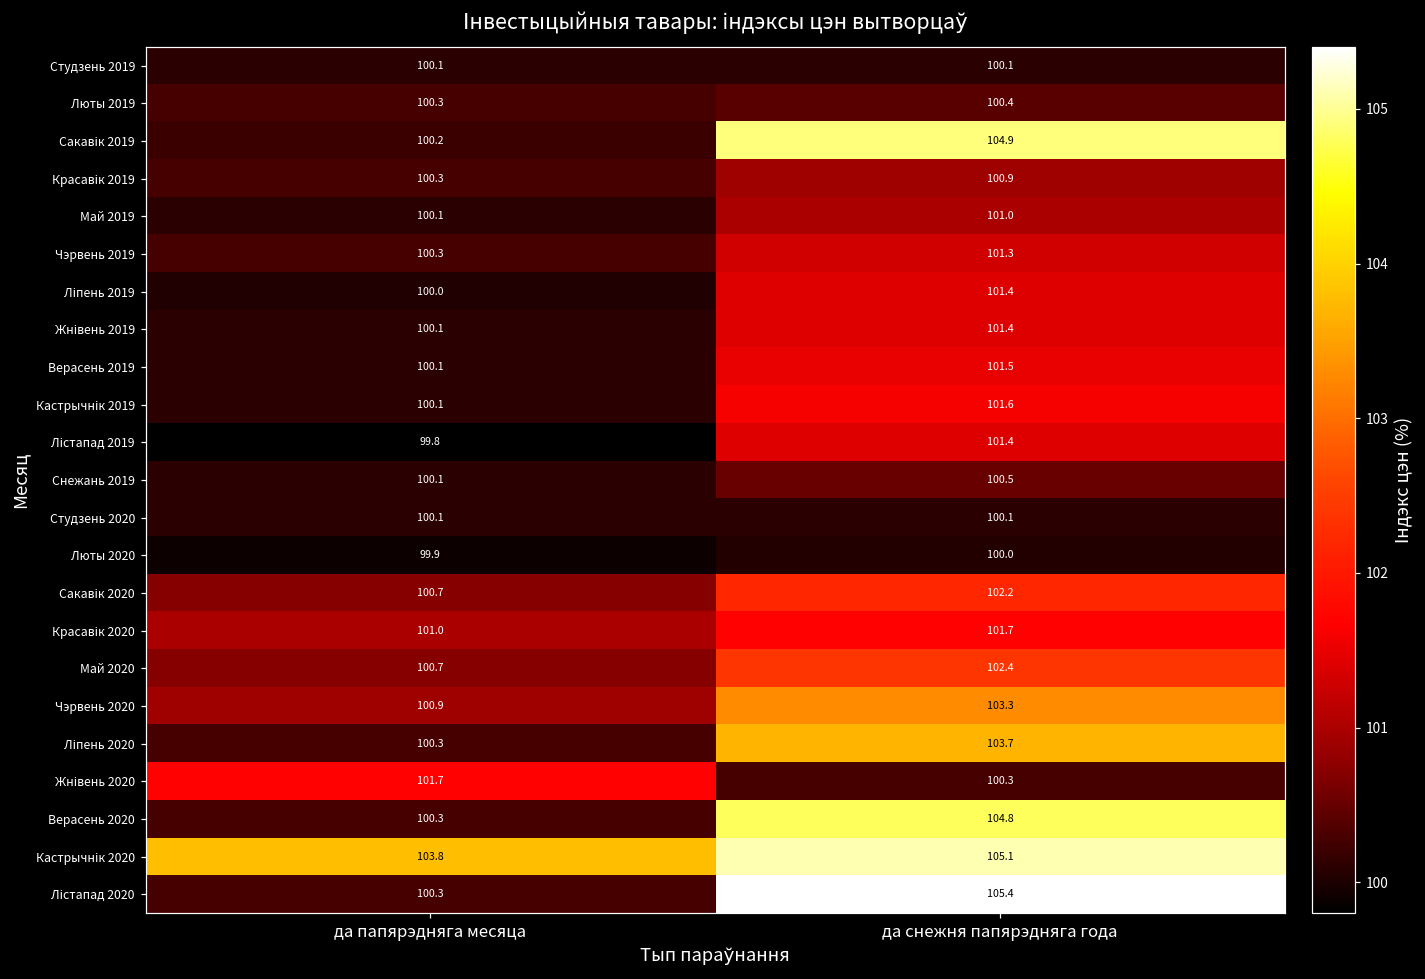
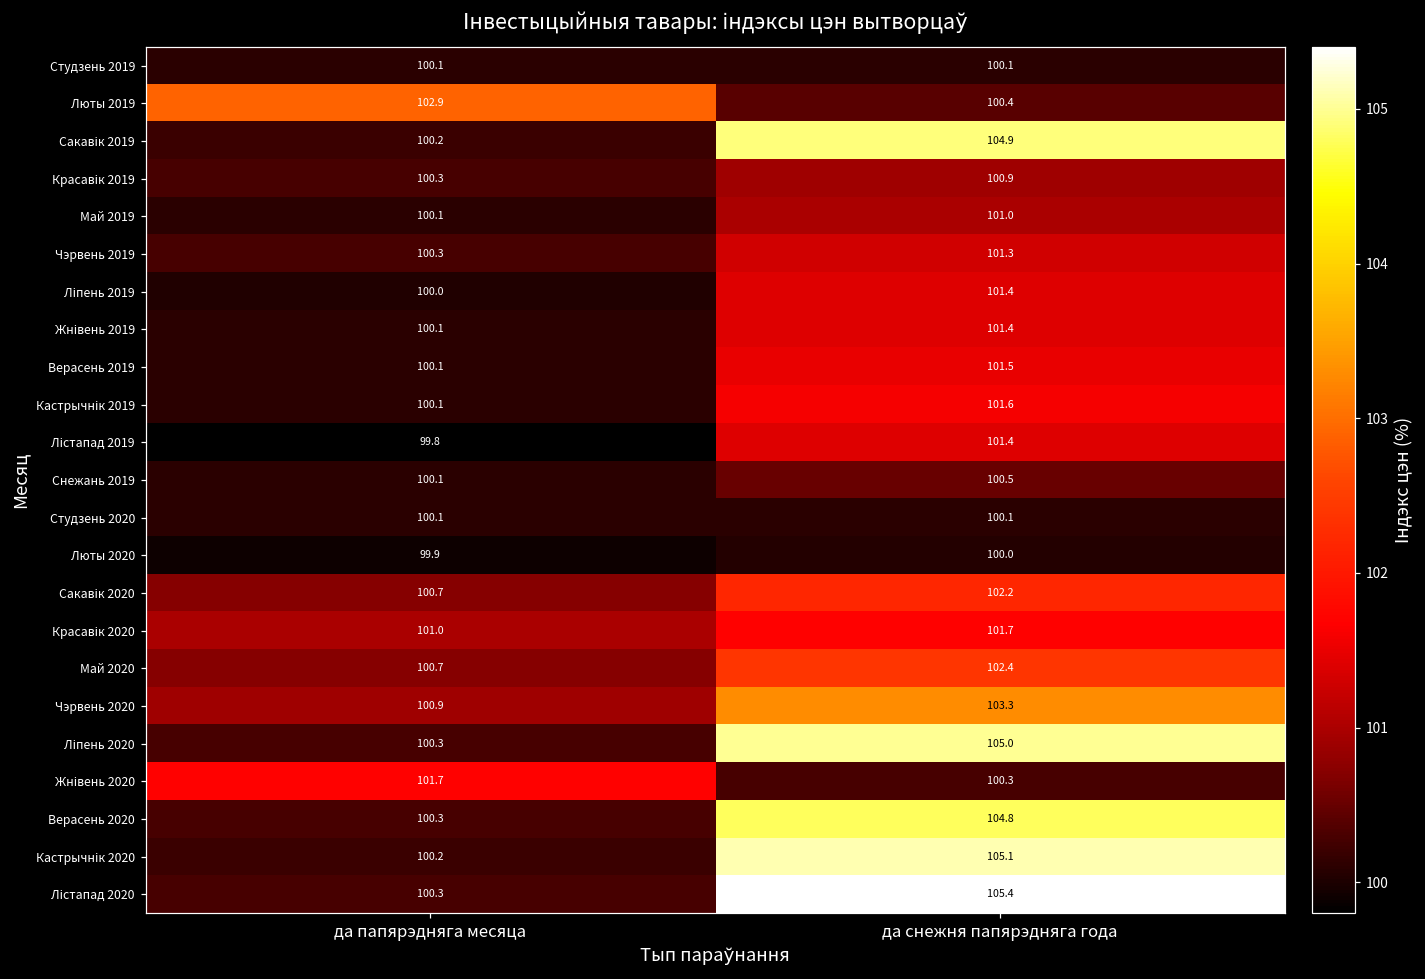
  {
    "Студзень 2019": {
      "да папярэдняга месяца": 100.1,
      "да снежня папярэдняга года": 100.1
    },
    "Люты 2019": {
-     "да папярэдняга месяца": 100.3,
+     "да папярэдняга месяца": 102.9,
      "да снежня папярэдняга года": 100.4
    },
    "Сакавік 2019": {
      "да папярэдняга месяца": 100.2,
      "да снежня папярэдняга года": 104.9
    },
    "Красавік 2019": {
      "да папярэдняга месяца": 100.3,
      "да снежня папярэдняга года": 100.9
    },
    "Май 2019": {
      "да папярэдняга месяца": 100.1,
      "да снежня папярэдняга года": 101.0
    },
    "Чэрвень 2019": {
      "да папярэдняга месяца": 100.3,
      "да снежня папярэдняга года": 101.3
    },
    "Ліпень 2019": {
      "да папярэдняга месяца": 100.0,
      "да снежня папярэдняга года": 101.4
    },
    "Жнівень 2019": {
      "да папярэдняга месяца": 100.1,
      "да снежня папярэдняга года": 101.4
    },
    "Верасень 2019": {
      "да папярэдняга месяца": 100.1,
      "да снежня папярэдняга года": 101.5
    },
    "Кастрычнік 2019": {
      "да папярэдняга месяца": 100.1,
      "да снежня папярэдняга года": 101.6
    },
    "Лістапад 2019": {
      "да папярэдняга месяца": 99.8,
      "да снежня папярэдняга года": 101.4
    },
    "Снежань 2019": {
      "да папярэдняга месяца": 100.1,
      "да снежня папярэдняга года": 100.5
    },
    "Студзень 2020": {
      "да папярэдняга месяца": 100.1,
      "да снежня папярэдняга года": 100.1
    },
    "Люты 2020": {
      "да папярэдняга месяца": 99.9,
      "да снежня папярэдняга года": 100.0
    },
    "Сакавік 2020": {
      "да папярэдняга месяца": 100.7,
      "да снежня папярэдняга года": 102.2
    },
    "Красавік 2020": {
      "да папярэдняга месяца": 101.0,
      "да снежня папярэдняга года": 101.7
    },
    "Май 2020": {
      "да папярэдняга месяца": 100.7,
      "да снежня папярэдняга года": 102.4
    },
    "Чэрвень 2020": {
      "да папярэдняга месяца": 100.9,
      "да снежня папярэдняга года": 103.3
    },
    "Ліпень 2020": {
      "да папярэдняга месяца": 100.3,
-     "да снежня папярэдняга года": 103.7
+     "да снежня папярэдняга года": 105.0
    },
    "Жнівень 2020": {
      "да папярэдняга месяца": 101.7,
      "да снежня папярэдняга года": 100.3
    },
    "Верасень 2020": {
      "да папярэдняга месяца": 100.3,
      "да снежня папярэдняга года": 104.8
    },
    "Кастрычнік 2020": {
-     "да папярэдняга месяца": 103.8,
+     "да папярэдняга месяца": 100.2,
      "да снежня папярэдняга года": 105.1
    },
    "Лістапад 2020": {
      "да папярэдняга месяца": 100.3,
      "да снежня папярэдняга года": 105.4
    }
  }
